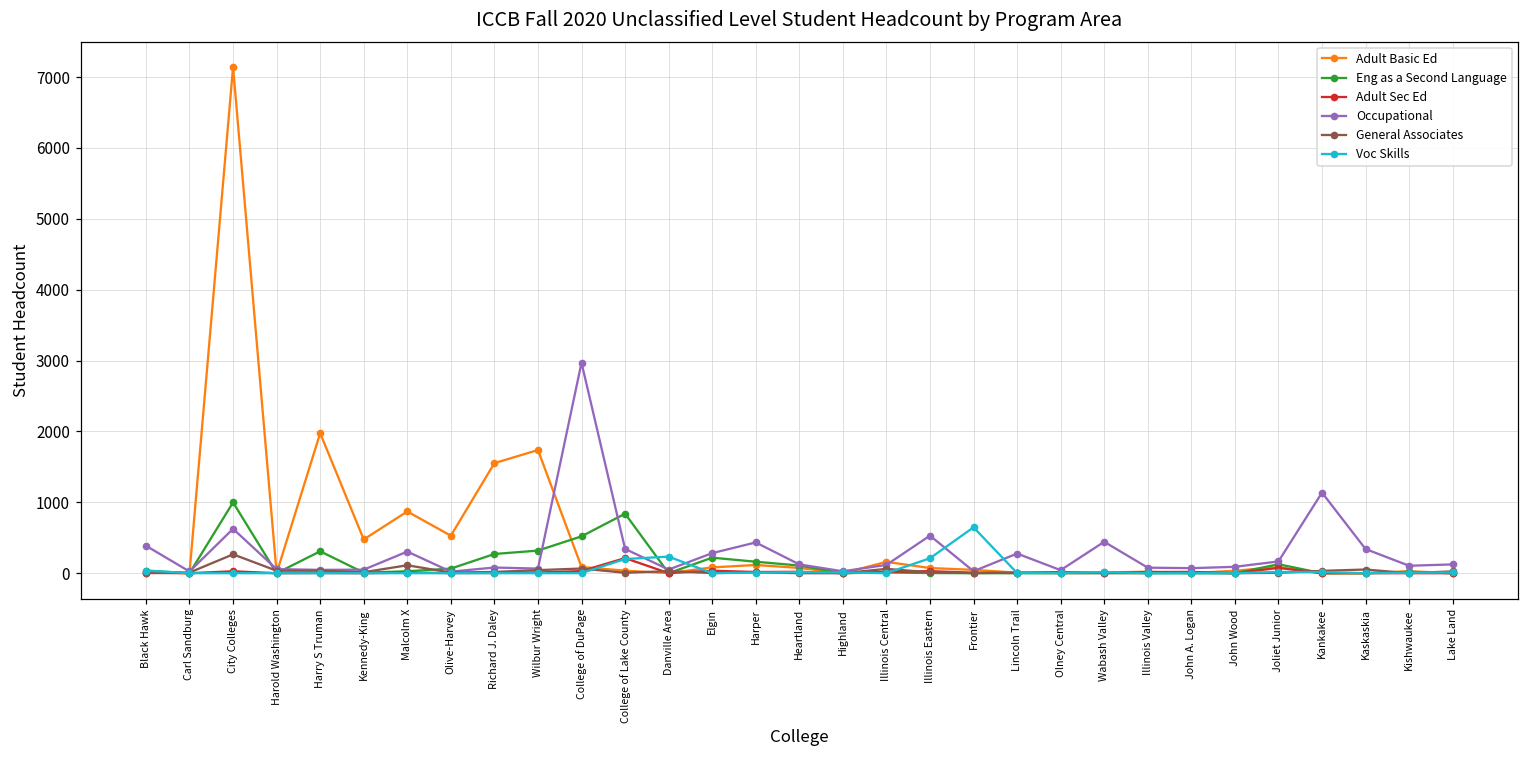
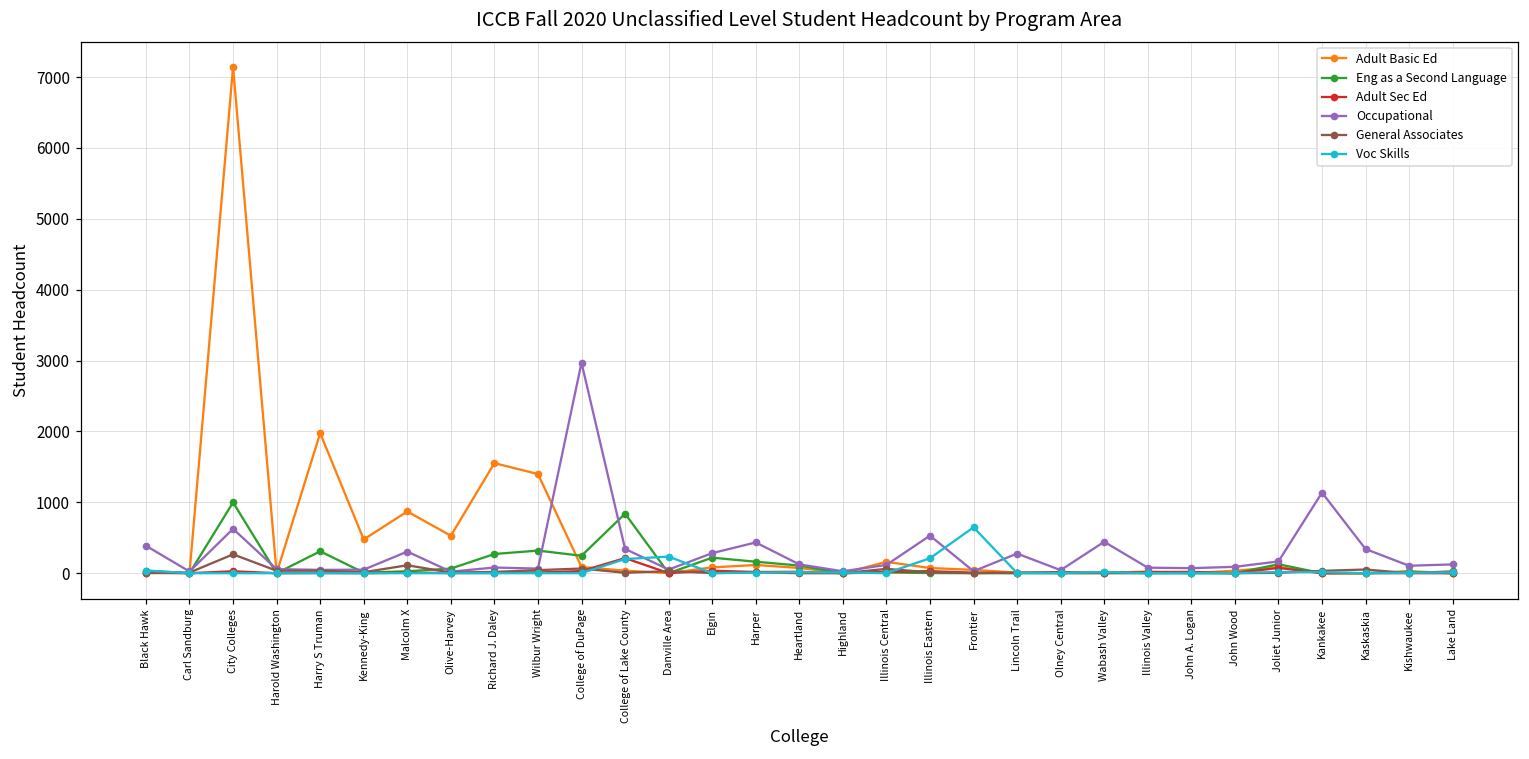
  {
    "Adult Basic Ed": {
      "City Colleges": 7100,
      "Harry S Truman": 2000,
      "Kennedy-King": 500,
      "Malcolm X": 900,
      "Olive-Harvey": 500,
      "Richard J. Daley": 1600,
-     "Wilbur Wright": 1700,
+     "Wilbur Wright": 1400,
      "Elgin": 100,
      "Harper": 100,
      "Illinois Central": 200,
      "Illinois Eastern": 100
    },
    "Eng as a Second Language": {
      "City Colleges": 1000,
      "Harry S Truman": 300,
      "Olive-Harvey": 100,
      "Richard J. Daley": 300,
      "Wilbur Wright": 300,
-     "College of DuPage": 500,
+     "College of DuPage": 200,
      "College of Lake County": 800,
      "Elgin": 200,
      "Harper": 200
    },
    "Occupational": {
      "Black Hawk": 400,
      "City Colleges": 600,
      "Malcolm X": 300,
      "Richard J. Daley": 100,
      "College of DuPage": 3000,
      "College of Lake County": 300,
      "Elgin": 300,
      "Harper": 400,
      "Illinois Central": 100,
      "Illinois Eastern": 500,
      "Lincoln Trail": 300,
      "Wabash Valley": 400,
      "Illinois Valley": 100,
      "John A. Logan": 100,
      "John Wood": 100,
      "Joliet Junior": 200,
      "Kankakee": 1100,
      "Kaskaskia": 300,
      "Kishwaukee": 100,
      "Lake Land": 100
    },
    "General Associates": {
      "City Colleges": 300,
      "Malcolm X": 100,
      "Illinois Central": 100,
      "Kaskaskia": 100
    },
    "Voc Skills": {
      "Danville Area": 200,
      "Illinois Eastern": 200,
      "Frontier": 600
    }
  }
